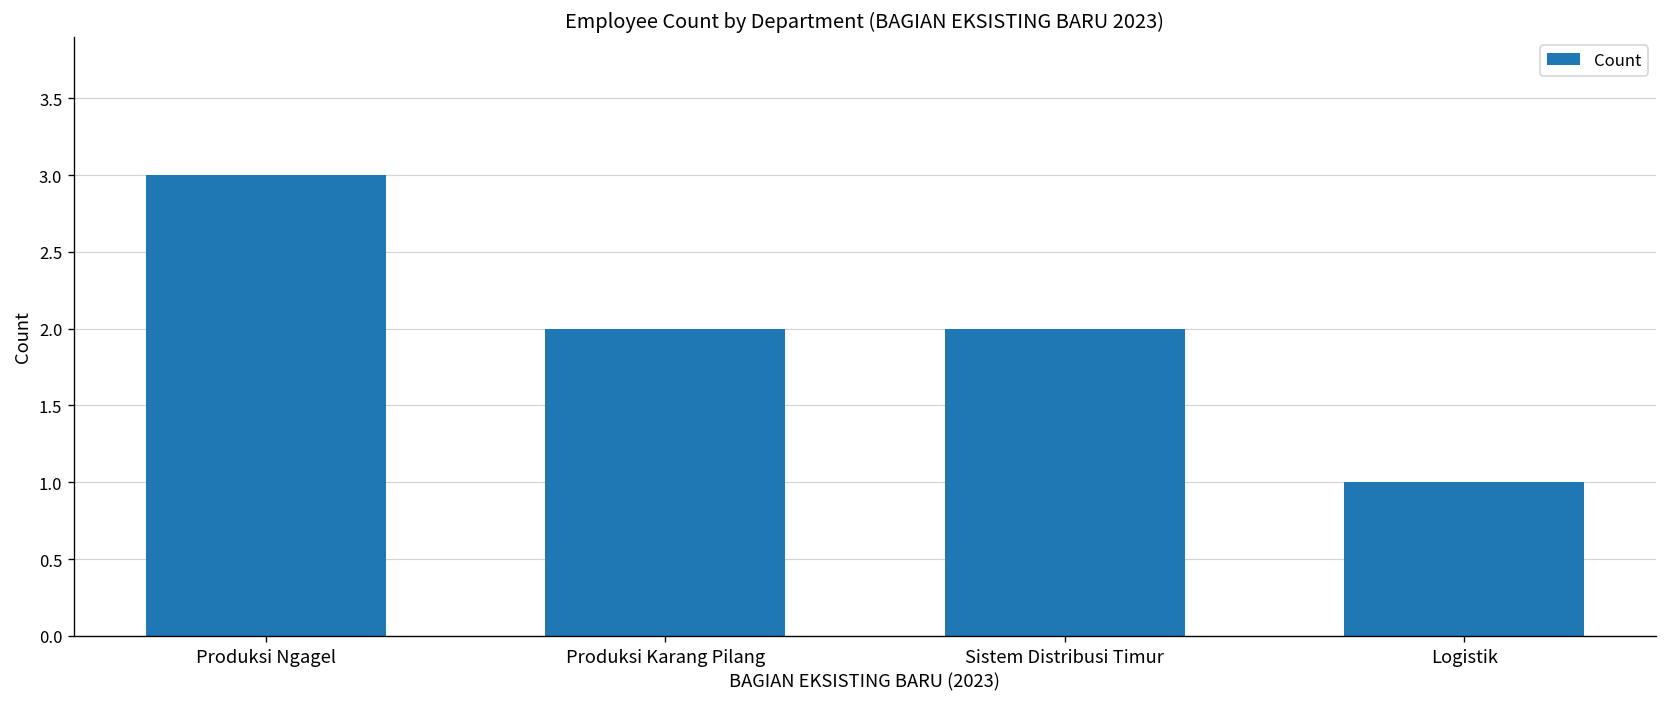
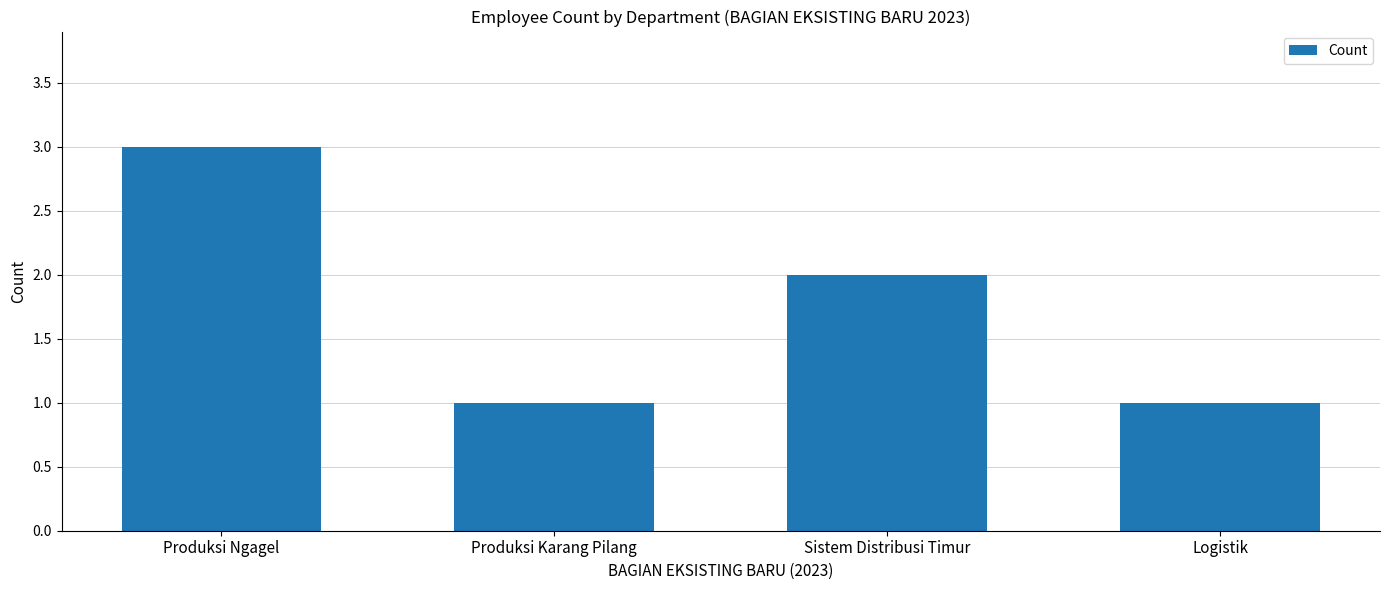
  {
    "Produksi Ngagel": 3,
-   "Produksi Karang Pilang": 2,
+   "Produksi Karang Pilang": 1,
    "Sistem Distribusi Timur": 2,
    "Logistik": 1
  }
